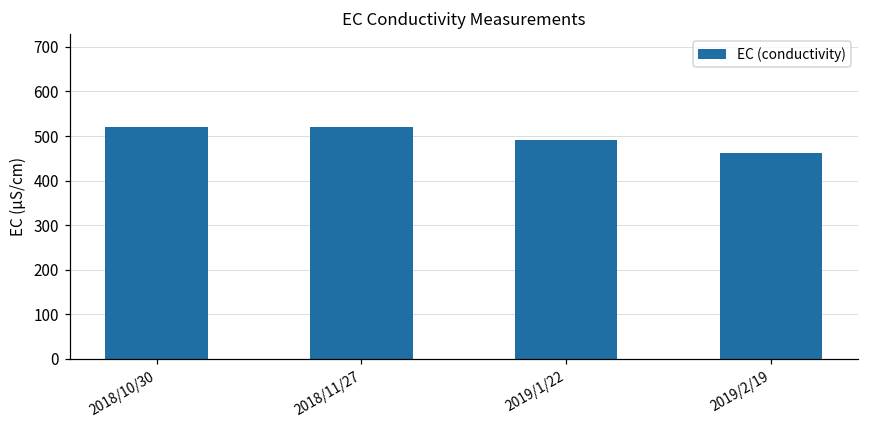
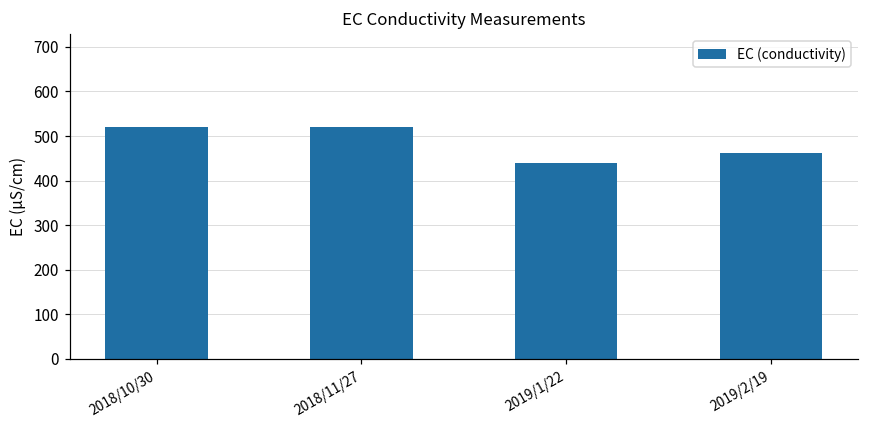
  {
    "2018/10/30": 520,
    "2018/11/27": 520,
-   "2019/1/22": 490,
+   "2019/1/22": 440,
    "2019/2/19": 460
  }
